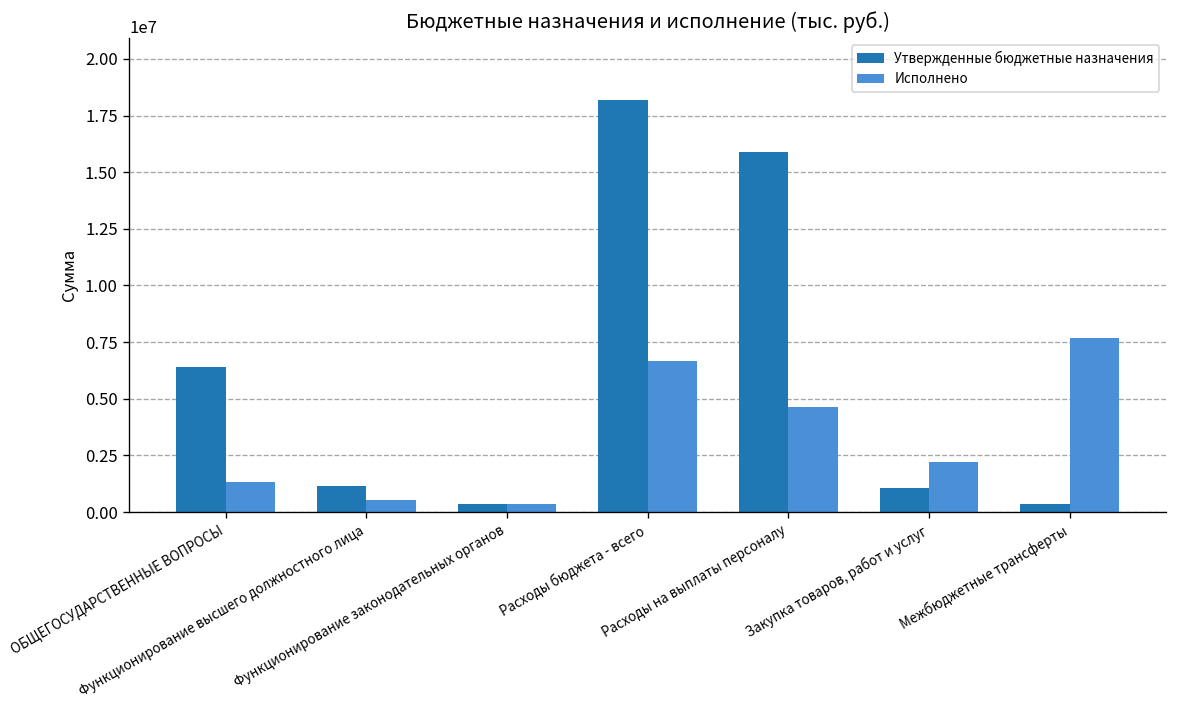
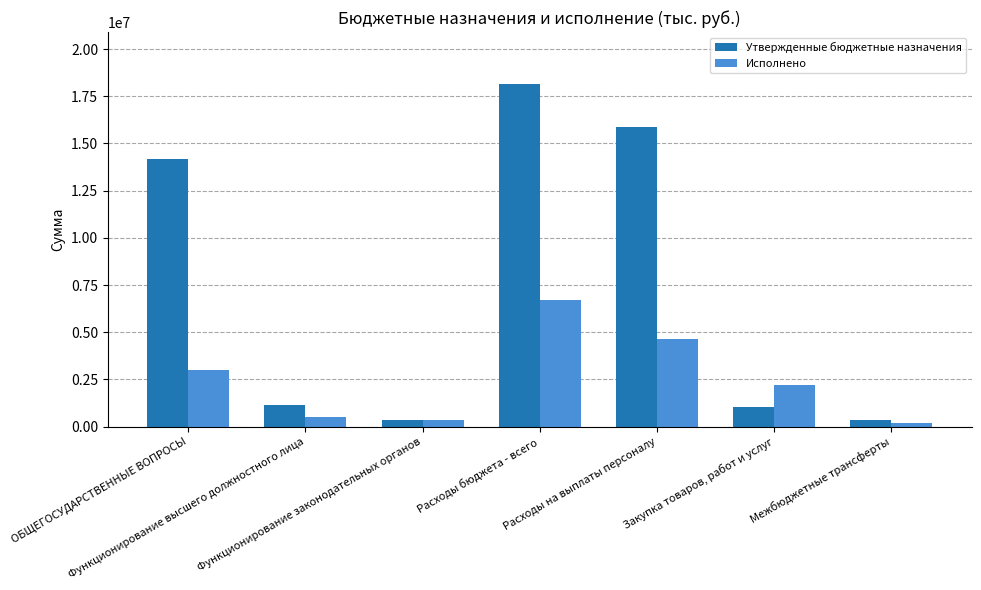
  {
    "Утвержденные бюджетные назначения": {
-     "ОБЩЕГОСУДАРСТВЕННЫЕ ВОПРОСЫ": 6400000,
+     "ОБЩЕГОСУДАРСТВЕННЫЕ ВОПРОСЫ": 14200000,
      "Функционирование высшего должностного лица": 1200000,
      "Функционирование законодательных органов": 400000,
      "Расходы бюджета - всего": 18200000,
      "Расходы на выплаты персоналу": 15900000,
      "Закупка товаров, работ и услуг": 1000000,
      "Межбюджетные трансферты": 400000
    },
    "Исполнено": {
-     "ОБЩЕГОСУДАРСТВЕННЫЕ ВОПРОСЫ": 1300000,
+     "ОБЩЕГОСУДАРСТВЕННЫЕ ВОПРОСЫ": 3000000,
      "Функционирование высшего должностного лица": 500000,
      "Функционирование законодательных органов": 400000,
      "Расходы бюджета - всего": 6700000,
      "Расходы на выплаты персоналу": 4700000,
      "Закупка товаров, работ и услуг": 2200000,
-     "Межбюджетные трансферты": 7700000
+     "Межбюджетные трансферты": 200000
    }
  }
